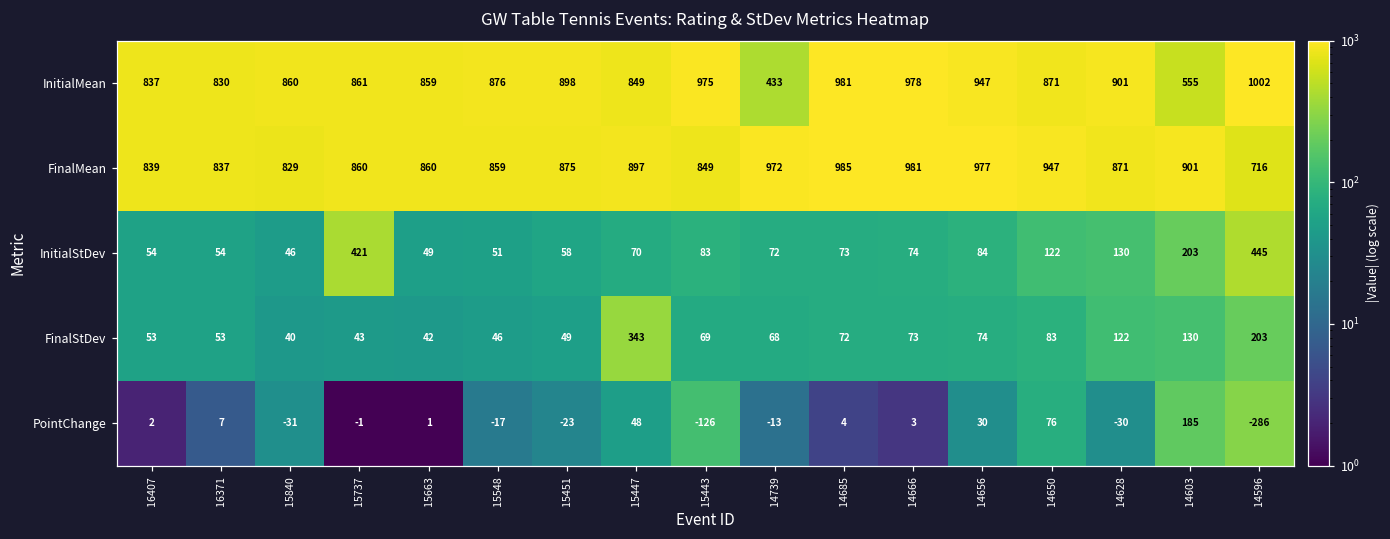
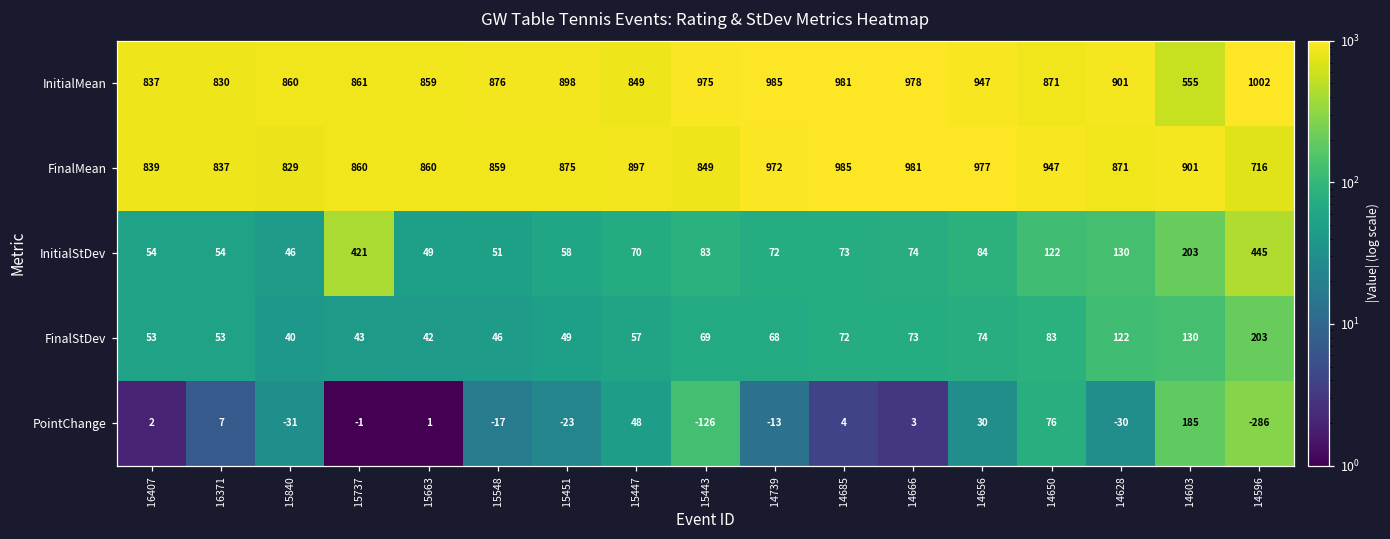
  {
    "InitialMean": {
      "16407": 837,
      "16371": 830,
      "15840": 860,
      "15737": 861,
      "15663": 859,
      "15548": 876,
      "15451": 898,
      "15447": 849,
      "15443": 975,
-     "14739": 433,
+     "14739": 985,
      "14685": 981,
      "14666": 978,
      "14656": 947,
      "14650": 871,
      "14628": 901,
      "14603": 555,
      "14596": 1002
    },
    "FinalMean": {
      "16407": 839,
      "16371": 837,
      "15840": 829,
      "15737": 860,
      "15663": 860,
      "15548": 859,
      "15451": 875,
      "15447": 897,
      "15443": 849,
      "14739": 972,
      "14685": 985,
      "14666": 981,
      "14656": 977,
      "14650": 947,
      "14628": 871,
      "14603": 901,
      "14596": 716
    },
    "InitialStDev": {
      "16407": 54,
      "16371": 54,
      "15840": 46,
      "15737": 421,
      "15663": 49,
      "15548": 51,
      "15451": 58,
      "15447": 70,
      "15443": 83,
      "14739": 72,
      "14685": 73,
      "14666": 74,
      "14656": 84,
      "14650": 122,
      "14628": 130,
      "14603": 203,
      "14596": 445
    },
    "FinalStDev": {
      "16407": 53,
      "16371": 53,
      "15840": 40,
      "15737": 43,
      "15663": 42,
      "15548": 46,
      "15451": 49,
-     "15447": 343,
+     "15447": 57,
      "15443": 69,
      "14739": 68,
      "14685": 72,
      "14666": 73,
      "14656": 74,
      "14650": 83,
      "14628": 122,
      "14603": 130,
      "14596": 203
    },
    "PointChange": {
      "16407": 2,
      "16371": 7,
      "15840": -31,
      "15737": -1,
      "15663": 1,
      "15548": -17,
      "15451": -23,
      "15447": 48,
      "15443": -126,
      "14739": -13,
      "14685": 4,
      "14666": 3,
      "14656": 30,
      "14650": 76,
      "14628": -30,
      "14603": 185,
      "14596": -286
    }
  }
